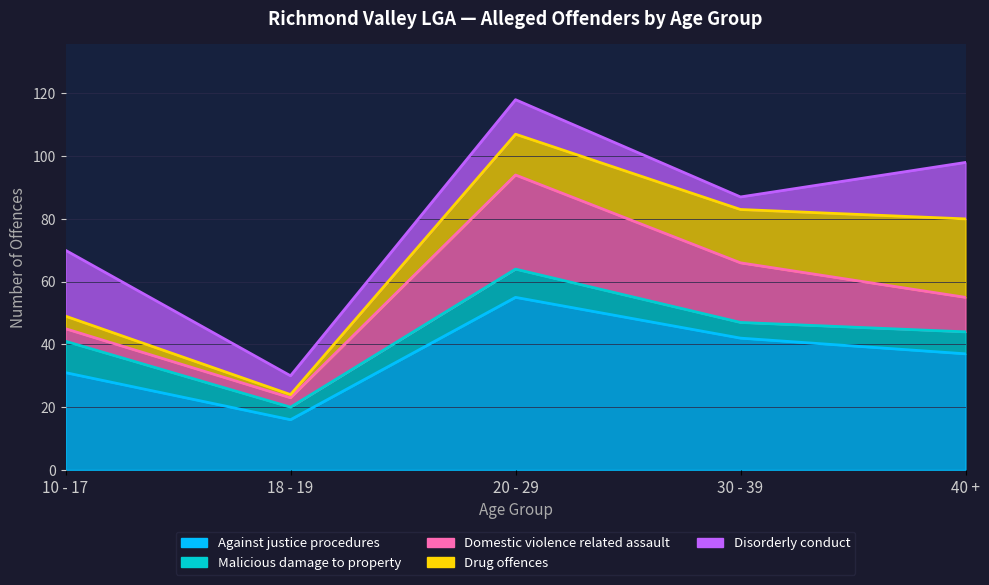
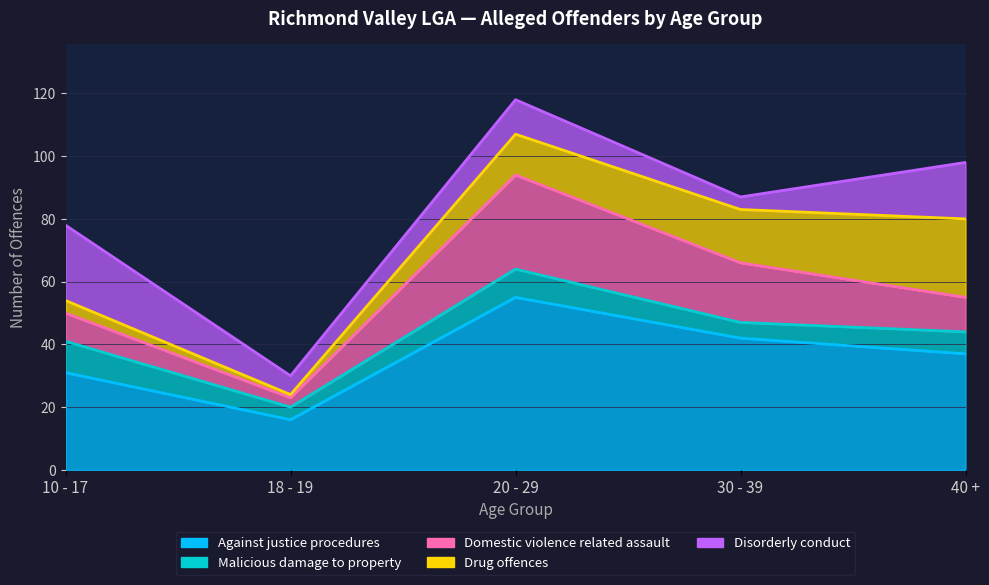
  {
    "Domestic violence related assault": {
-     "10 - 17": 4,
+     "10 - 17": 9,
      "18 - 19": 3,
      "20 - 29": 30,
      "30 - 39": 19,
      "40 +": 11
    },
    "Drug offences": {
      "10 - 17": 4,
      "18 - 19": 1,
      "20 - 29": 13,
      "30 - 39": 17,
      "40 +": 25
    },
    "Disorderly conduct": {
-     "10 - 17": 21,
+     "10 - 17": 24,
      "18 - 19": 6,
      "20 - 29": 11,
      "30 - 39": 4,
      "40 +": 18
    }
  }
